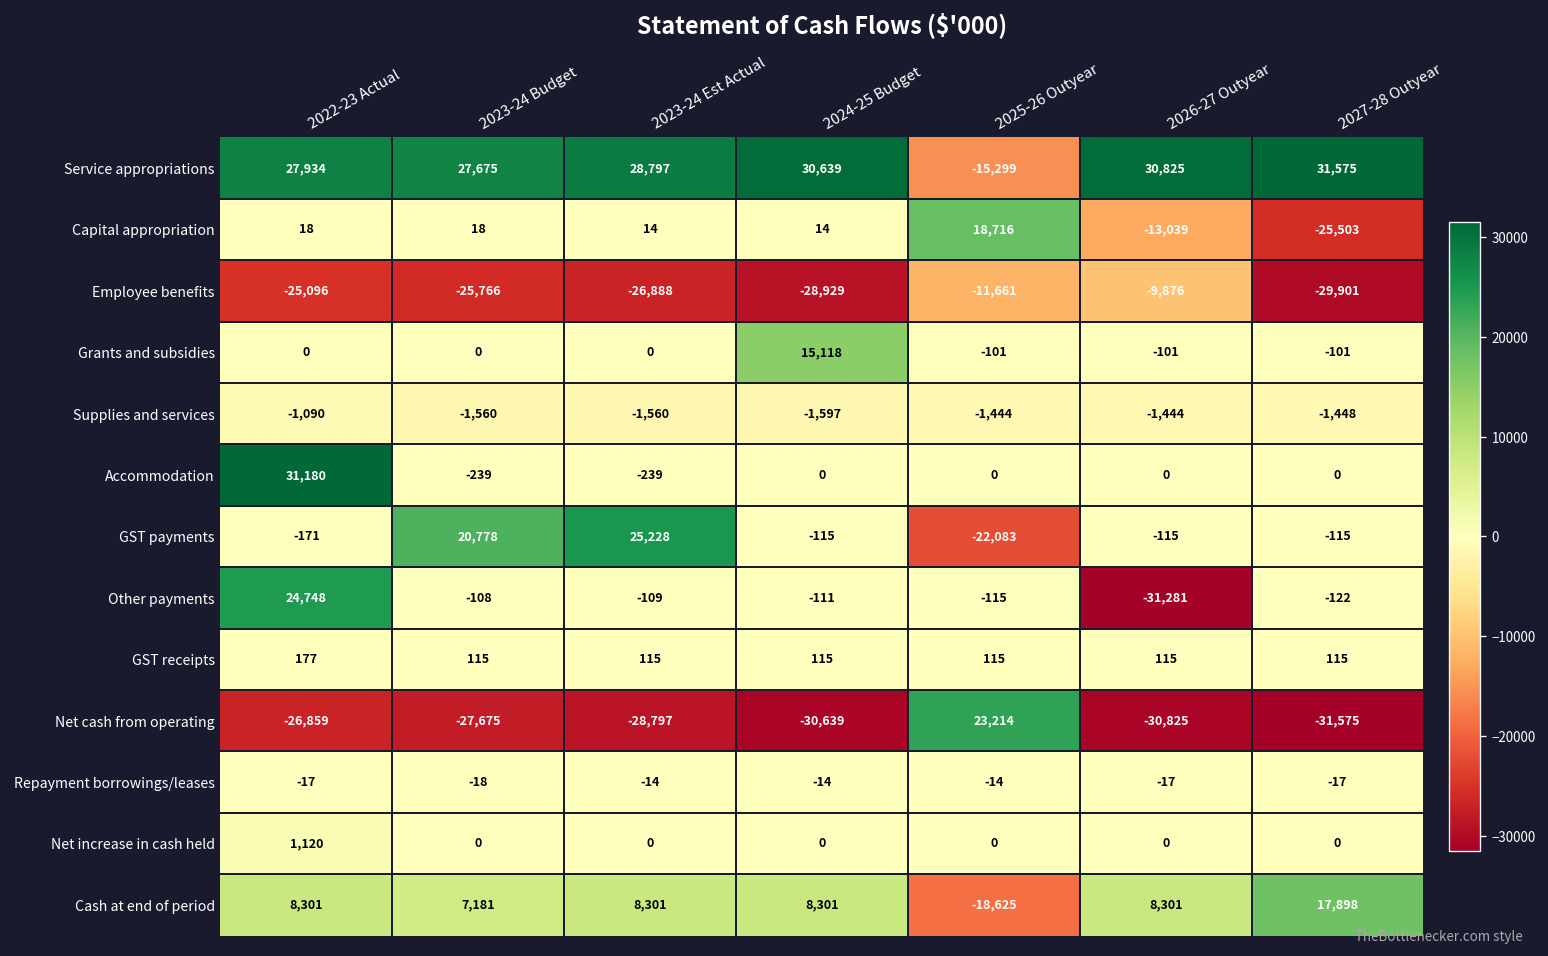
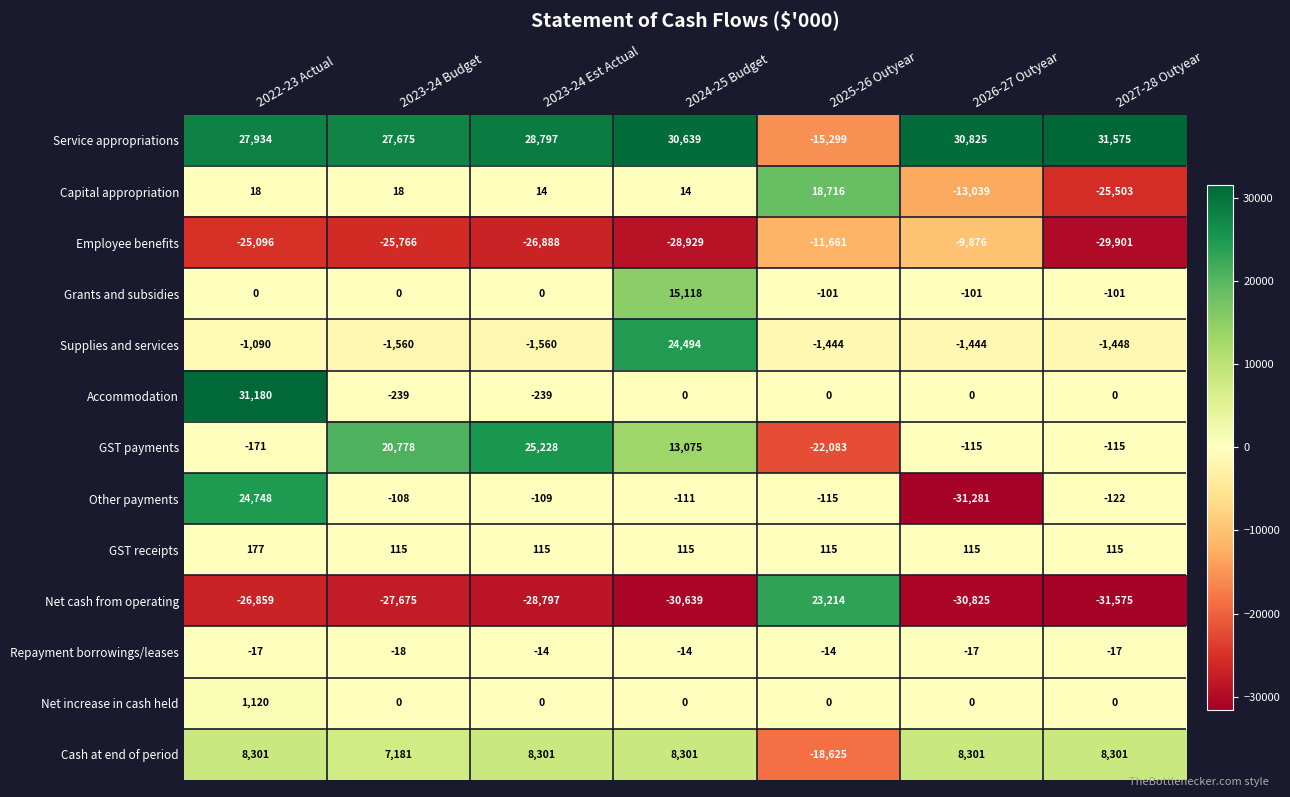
  {
    "Service appropriations": {
      "2022-23 Actual": "27,934",
      "2023-24 Budget": "27,675",
      "2023-24 Est Actual": "28,797",
      "2024-25 Budget": "30,639",
      "2025-26 Outyear": "-15,299",
      "2026-27 Outyear": "30,825",
      "2027-28 Outyear": "31,575"
    },
    "Capital appropriation": {
      "2022-23 Actual": "18",
      "2023-24 Budget": "18",
      "2023-24 Est Actual": "14",
      "2024-25 Budget": "14",
      "2025-26 Outyear": "18,716",
      "2026-27 Outyear": "-13,039",
      "2027-28 Outyear": "-25,503"
    },
    "Employee benefits": {
      "2022-23 Actual": "-25,096",
      "2023-24 Budget": "-25,766",
      "2023-24 Est Actual": "-26,888",
      "2024-25 Budget": "-28,929",
      "2025-26 Outyear": "-11,661",
      "2026-27 Outyear": "-9,876",
      "2027-28 Outyear": "-29,901"
    },
    "Grants and subsidies": {
      "2022-23 Actual": "0",
      "2023-24 Budget": "0",
      "2023-24 Est Actual": "0",
      "2024-25 Budget": "15,118",
      "2025-26 Outyear": "-101",
      "2026-27 Outyear": "-101",
      "2027-28 Outyear": "-101"
    },
    "Supplies and services": {
      "2022-23 Actual": "-1,090",
      "2023-24 Budget": "-1,560",
      "2023-24 Est Actual": "-1,560",
-     "2024-25 Budget": "-1,597",
+     "2024-25 Budget": "24,494",
      "2025-26 Outyear": "-1,444",
      "2026-27 Outyear": "-1,444",
      "2027-28 Outyear": "-1,448"
    },
    "Accommodation": {
      "2022-23 Actual": "31,180",
      "2023-24 Budget": "-239",
      "2023-24 Est Actual": "-239",
      "2024-25 Budget": "0",
      "2025-26 Outyear": "0",
      "2026-27 Outyear": "0",
      "2027-28 Outyear": "0"
    },
    "GST payments": {
      "2022-23 Actual": "-171",
      "2023-24 Budget": "20,778",
      "2023-24 Est Actual": "25,228",
-     "2024-25 Budget": "-115",
+     "2024-25 Budget": "13,075",
      "2025-26 Outyear": "-22,083",
      "2026-27 Outyear": "-115",
      "2027-28 Outyear": "-115"
    },
    "Other payments": {
      "2022-23 Actual": "24,748",
      "2023-24 Budget": "-108",
      "2023-24 Est Actual": "-109",
      "2024-25 Budget": "-111",
      "2025-26 Outyear": "-115",
      "2026-27 Outyear": "-31,281",
      "2027-28 Outyear": "-122"
    },
    "GST receipts": {
      "2022-23 Actual": "177",
      "2023-24 Budget": "115",
      "2023-24 Est Actual": "115",
      "2024-25 Budget": "115",
      "2025-26 Outyear": "115",
      "2026-27 Outyear": "115",
      "2027-28 Outyear": "115"
    },
    "Net cash from operating": {
      "2022-23 Actual": "-26,859",
      "2023-24 Budget": "-27,675",
      "2023-24 Est Actual": "-28,797",
      "2024-25 Budget": "-30,639",
      "2025-26 Outyear": "23,214",
      "2026-27 Outyear": "-30,825",
      "2027-28 Outyear": "-31,575"
    },
    "Repayment borrowings/leases": {
      "2022-23 Actual": "-17",
      "2023-24 Budget": "-18",
      "2023-24 Est Actual": "-14",
      "2024-25 Budget": "-14",
      "2025-26 Outyear": "-14",
      "2026-27 Outyear": "-17",
      "2027-28 Outyear": "-17"
    },
    "Net increase in cash held": {
      "2022-23 Actual": "1,120",
      "2023-24 Budget": "0",
      "2023-24 Est Actual": "0",
      "2024-25 Budget": "0",
      "2025-26 Outyear": "0",
      "2026-27 Outyear": "0",
      "2027-28 Outyear": "0"
    },
    "Cash at end of period": {
      "2022-23 Actual": "8,301",
      "2023-24 Budget": "7,181",
      "2023-24 Est Actual": "8,301",
      "2024-25 Budget": "8,301",
      "2025-26 Outyear": "-18,625",
      "2026-27 Outyear": "8,301",
-     "2027-28 Outyear": "17,898"
+     "2027-28 Outyear": "8,301"
    }
  }
